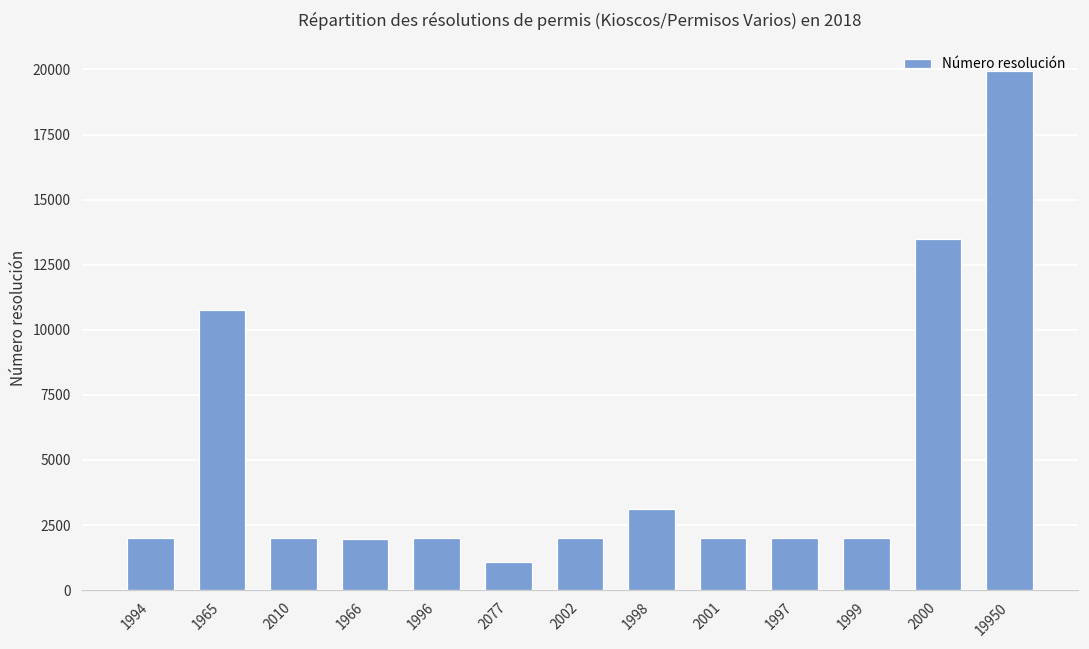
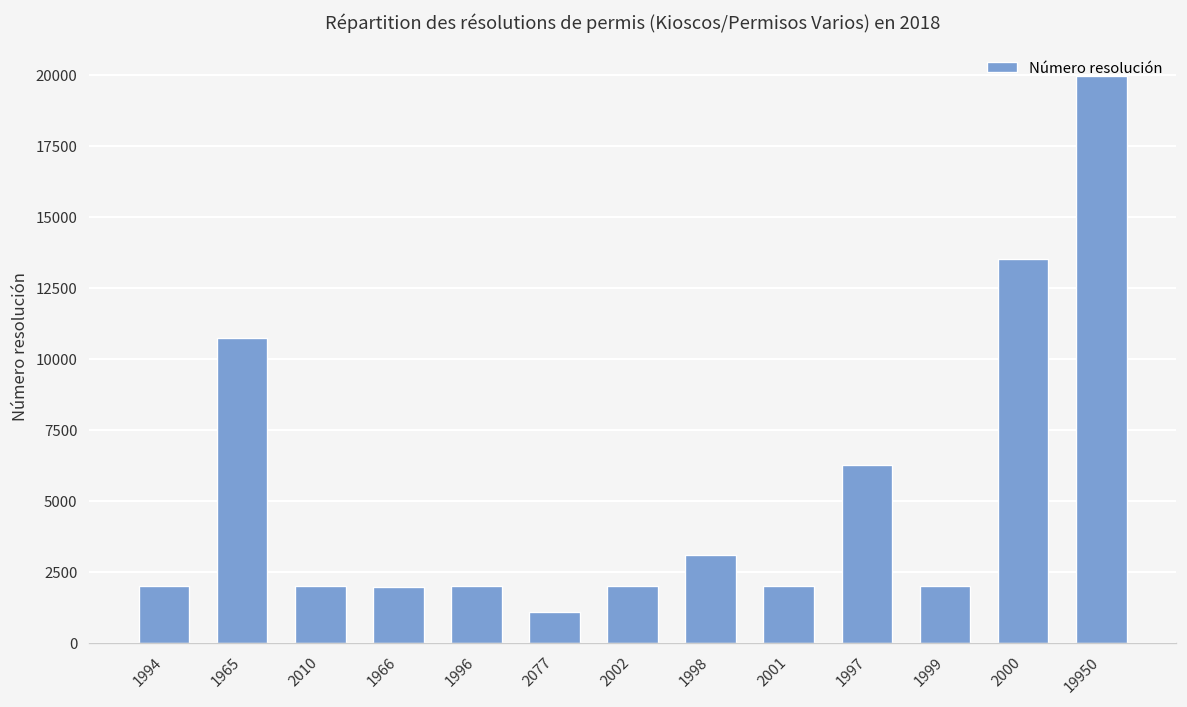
  {
    "1994": 2000,
    "1965": 10700,
    "2010": 2000,
    "1966": 2000,
    "1996": 2000,
    "2077": 1100,
    "2002": 2000,
    "1998": 3100,
    "2001": 2000,
-   "1997": 2000,
+   "1997": 6300,
    "1999": 2000,
    "2000": 13500
  }
